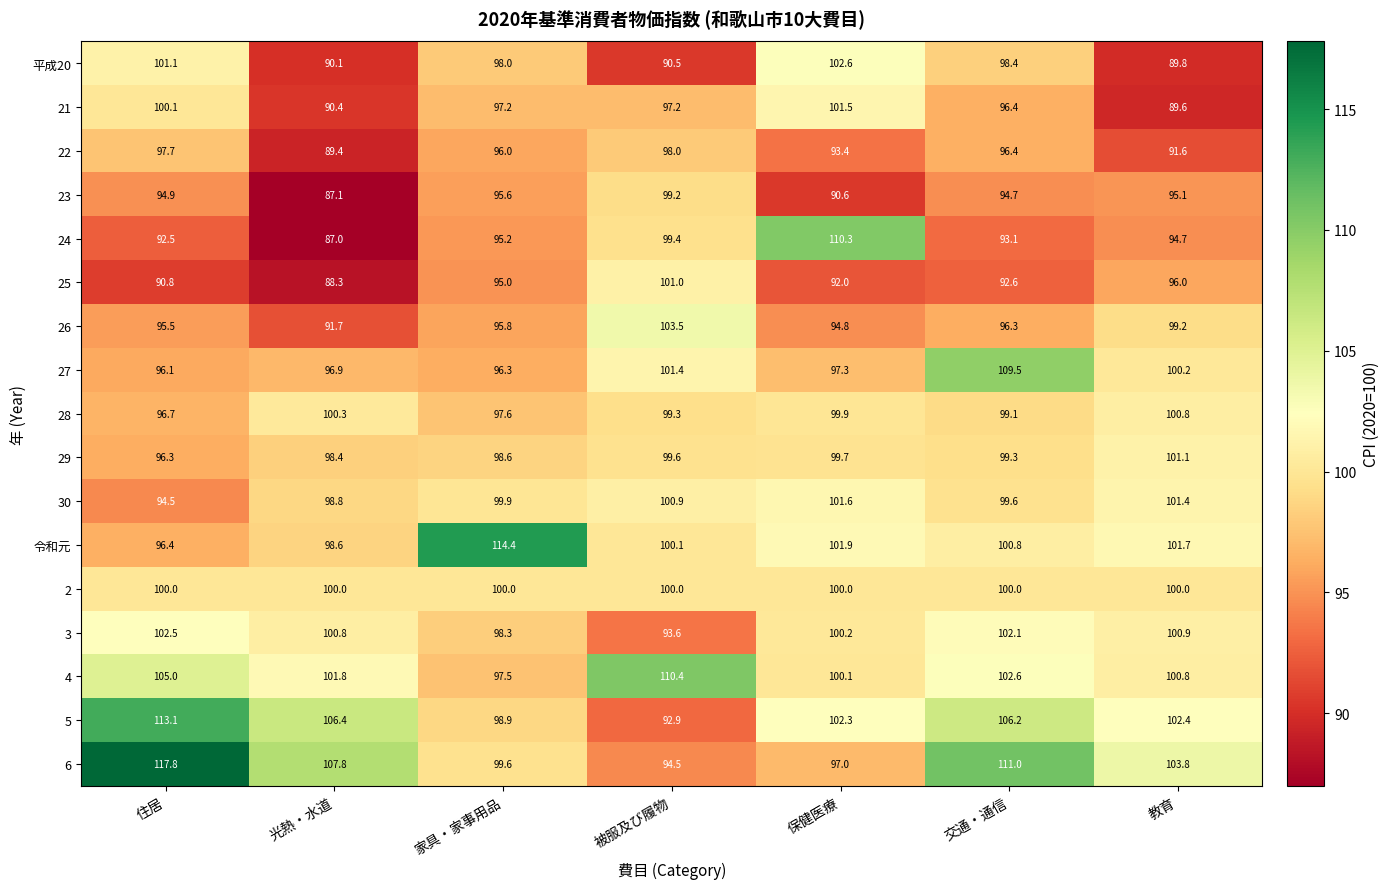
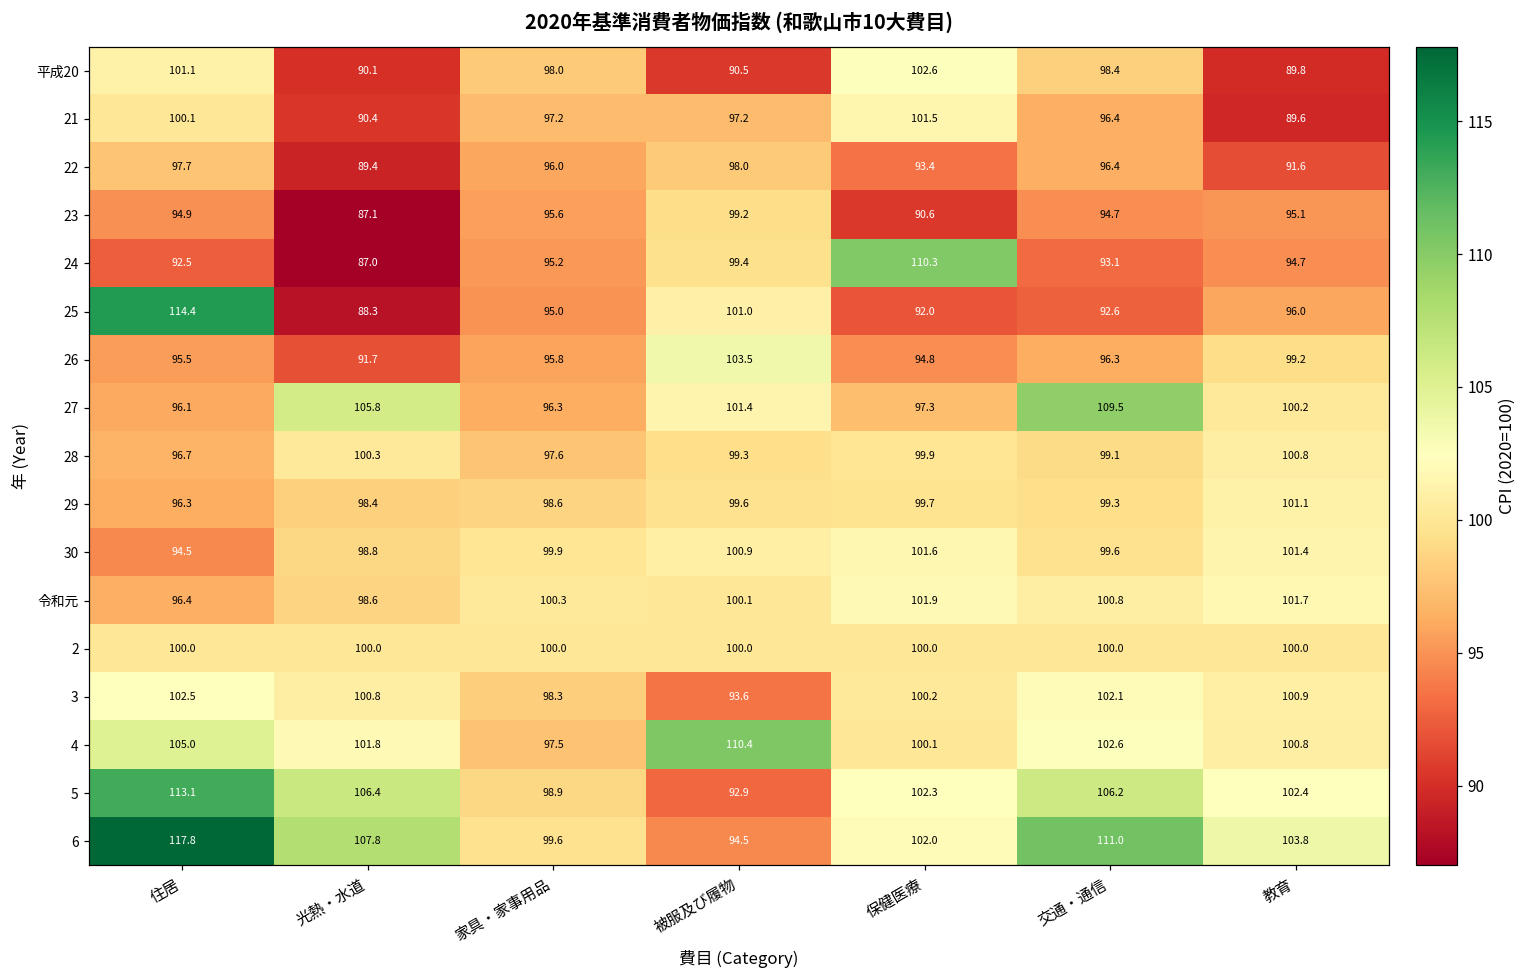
  {
    "平成20": {
      "住居": 101.1,
      "光熱・水道": 90.1,
      "家具・家事用品": 98.0,
      "被服及び履物": 90.5,
      "保健医療": 102.6,
      "交通・通信": 98.4,
      "教育": 89.8
    },
    "21": {
      "住居": 100.1,
      "光熱・水道": 90.4,
      "家具・家事用品": 97.2,
      "被服及び履物": 97.2,
      "保健医療": 101.5,
      "交通・通信": 96.4,
      "教育": 89.6
    },
    "22": {
      "住居": 97.7,
      "光熱・水道": 89.4,
      "家具・家事用品": 96.0,
      "被服及び履物": 98.0,
      "保健医療": 93.4,
      "交通・通信": 96.4,
      "教育": 91.6
    },
    "23": {
      "住居": 94.9,
      "光熱・水道": 87.1,
      "家具・家事用品": 95.6,
      "被服及び履物": 99.2,
      "保健医療": 90.6,
      "交通・通信": 94.7,
      "教育": 95.1
    },
    "24": {
      "住居": 92.5,
      "光熱・水道": 87.0,
      "家具・家事用品": 95.2,
      "被服及び履物": 99.4,
      "保健医療": 110.3,
      "交通・通信": 93.1,
      "教育": 94.7
    },
    "25": {
-     "住居": 90.8,
+     "住居": 114.4,
      "光熱・水道": 88.3,
      "家具・家事用品": 95.0,
      "被服及び履物": 101.0,
      "保健医療": 92.0,
      "交通・通信": 92.6,
      "教育": 96.0
    },
    "26": {
      "住居": 95.5,
      "光熱・水道": 91.7,
      "家具・家事用品": 95.8,
      "被服及び履物": 103.5,
      "保健医療": 94.8,
      "交通・通信": 96.3,
      "教育": 99.2
    },
    "27": {
      "住居": 96.1,
-     "光熱・水道": 96.9,
+     "光熱・水道": 105.8,
      "家具・家事用品": 96.3,
      "被服及び履物": 101.4,
      "保健医療": 97.3,
      "交通・通信": 109.5,
      "教育": 100.2
    },
    "28": {
      "住居": 96.7,
      "光熱・水道": 100.3,
      "家具・家事用品": 97.6,
      "被服及び履物": 99.3,
      "保健医療": 99.9,
      "交通・通信": 99.1,
      "教育": 100.8
    },
    "29": {
      "住居": 96.3,
      "光熱・水道": 98.4,
      "家具・家事用品": 98.6,
      "被服及び履物": 99.6,
      "保健医療": 99.7,
      "交通・通信": 99.3,
      "教育": 101.1
    },
    "30": {
      "住居": 94.5,
      "光熱・水道": 98.8,
      "家具・家事用品": 99.9,
      "被服及び履物": 100.9,
      "保健医療": 101.6,
      "交通・通信": 99.6,
      "教育": 101.4
    },
    "令和元": {
      "住居": 96.4,
      "光熱・水道": 98.6,
-     "家具・家事用品": 114.4,
+     "家具・家事用品": 100.3,
      "被服及び履物": 100.1,
      "保健医療": 101.9,
      "交通・通信": 100.8,
      "教育": 101.7
    },
    "2": {
      "住居": 100.0,
      "光熱・水道": 100.0,
      "家具・家事用品": 100.0,
      "被服及び履物": 100.0,
      "保健医療": 100.0,
      "交通・通信": 100.0,
      "教育": 100.0
    },
    "3": {
      "住居": 102.5,
      "光熱・水道": 100.8,
      "家具・家事用品": 98.3,
      "被服及び履物": 93.6,
      "保健医療": 100.2,
      "交通・通信": 102.1,
      "教育": 100.9
    },
    "4": {
      "住居": 105.0,
      "光熱・水道": 101.8,
      "家具・家事用品": 97.5,
      "被服及び履物": 110.4,
      "保健医療": 100.1,
      "交通・通信": 102.6,
      "教育": 100.8
    },
    "5": {
      "住居": 113.1,
      "光熱・水道": 106.4,
      "家具・家事用品": 98.9,
      "被服及び履物": 92.9,
      "保健医療": 102.3,
      "交通・通信": 106.2,
      "教育": 102.4
    },
    "6": {
      "住居": 117.8,
      "光熱・水道": 107.8,
      "家具・家事用品": 99.6,
      "被服及び履物": 94.5,
-     "保健医療": 97.0,
+     "保健医療": 102.0,
      "交通・通信": 111.0,
      "教育": 103.8
    }
  }
